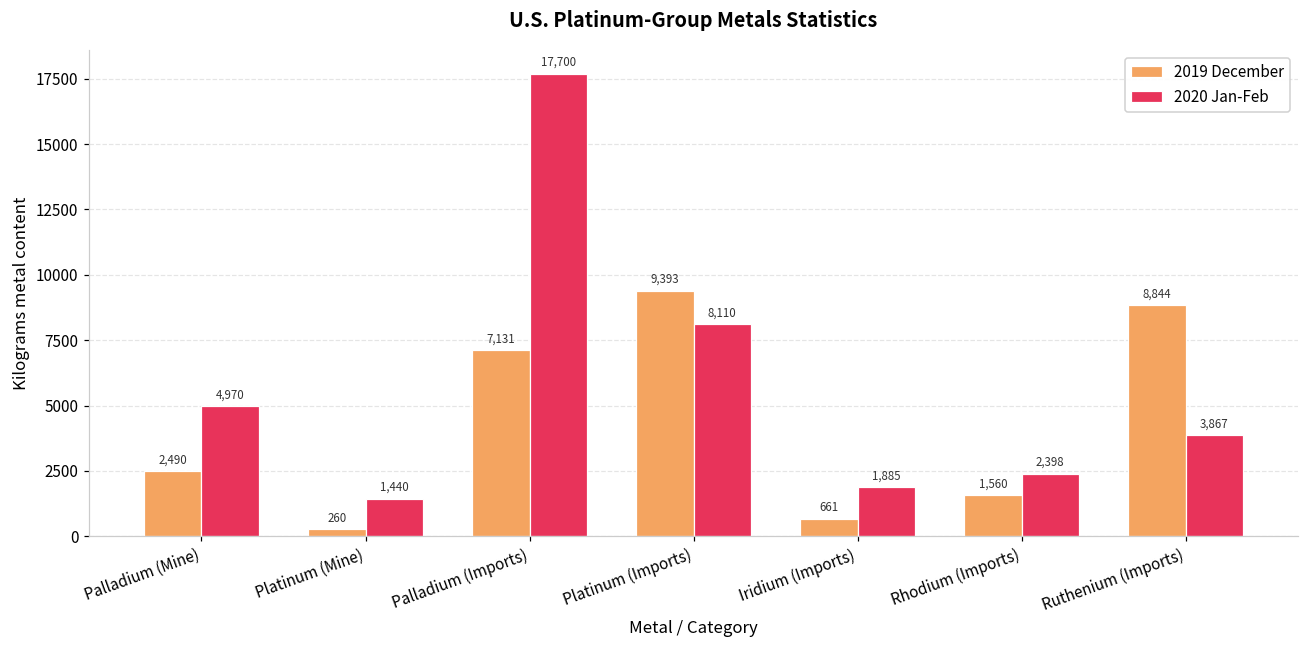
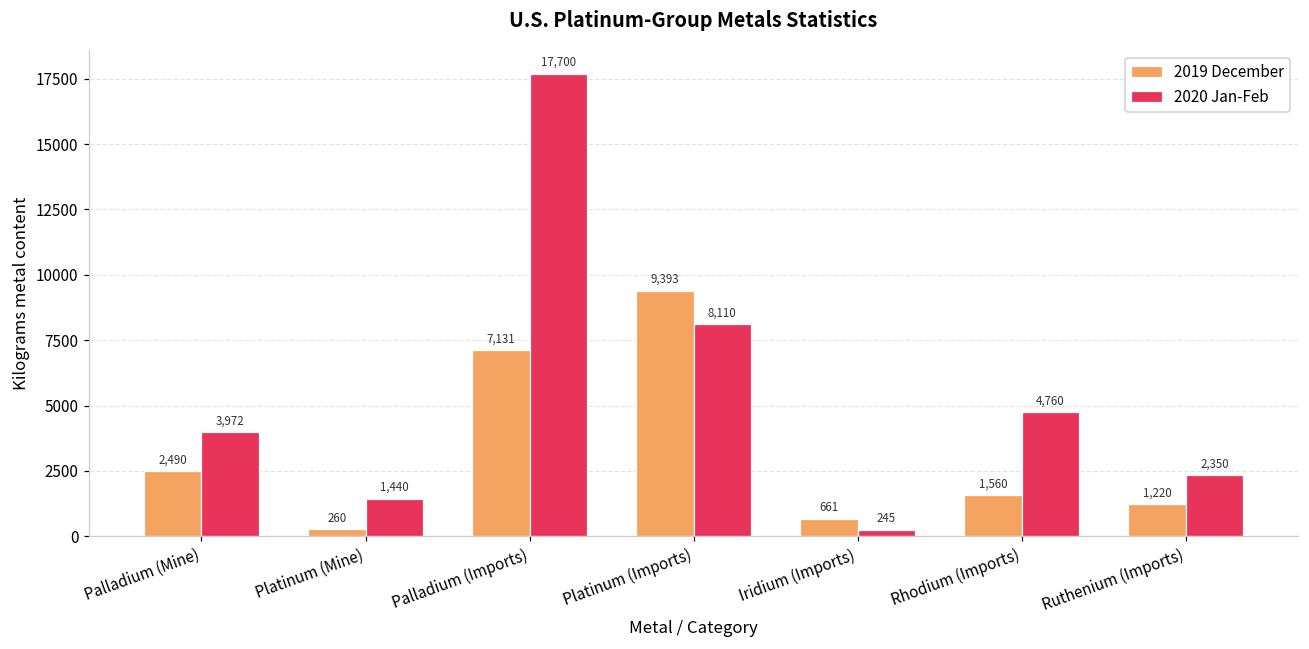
  {
    "2019 December": {
      "Palladium (Mine)": "2,490",
      "Platinum (Mine)": "260",
      "Palladium (Imports)": "7,131",
      "Platinum (Imports)": "9,393",
      "Iridium (Imports)": "661",
      "Rhodium (Imports)": "1,560",
-     "Ruthenium (Imports)": "8,844"
+     "Ruthenium (Imports)": "1,220"
    },
    "2020 Jan-Feb": {
-     "Palladium (Mine)": "4,970",
+     "Palladium (Mine)": "3,972",
      "Platinum (Mine)": "1,440",
      "Palladium (Imports)": "17,700",
      "Platinum (Imports)": "8,110",
-     "Iridium (Imports)": "1,885",
-     "Rhodium (Imports)": "2,398",
-     "Ruthenium (Imports)": "3,867"
+     "Iridium (Imports)": "245",
+     "Rhodium (Imports)": "4,760",
+     "Ruthenium (Imports)": "2,350"
    }
  }
